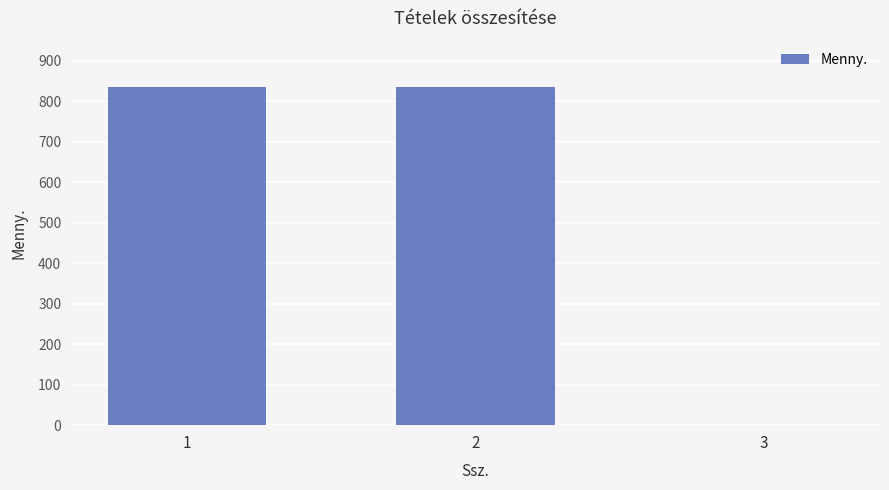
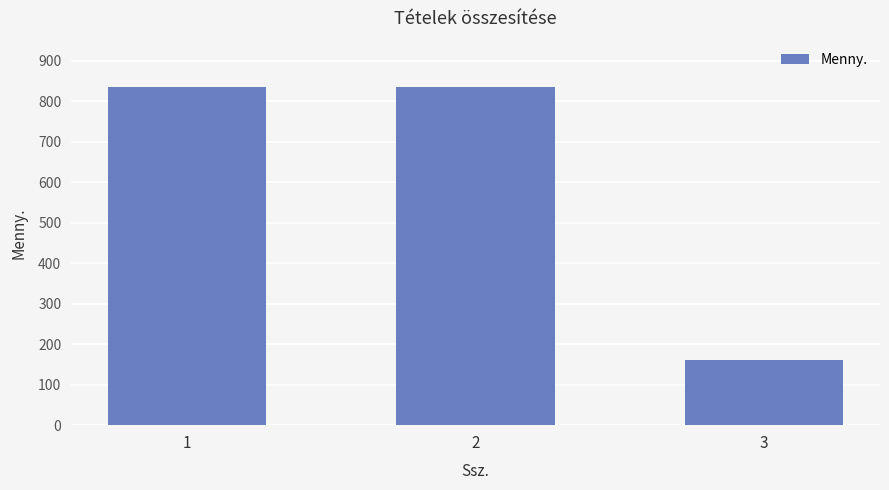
  {
    "1": 840,
    "2": 840,
-   "3": 0
+   "3": 160
  }
